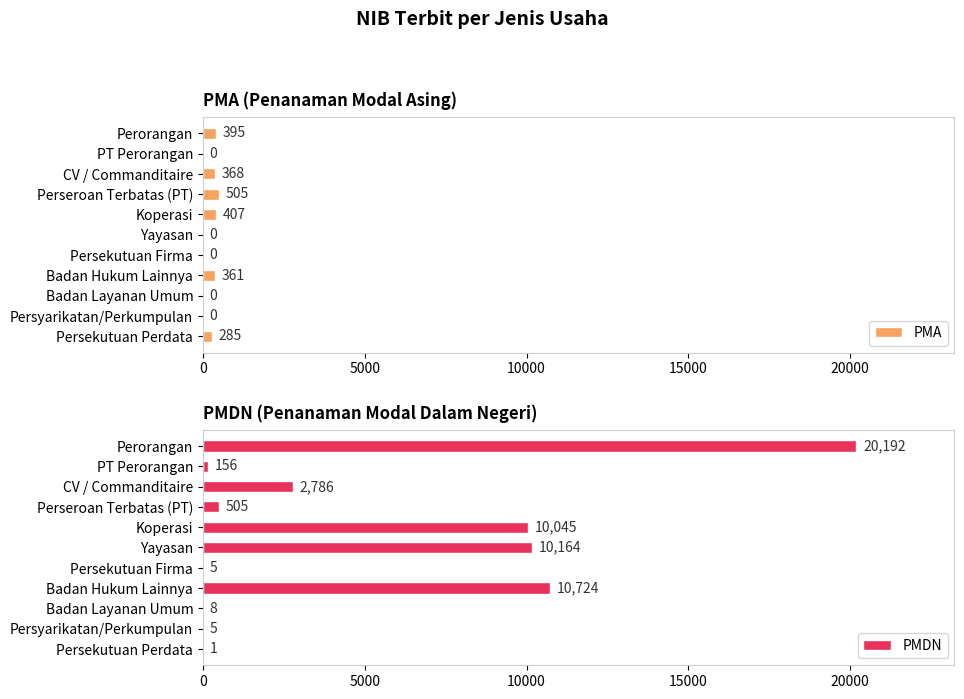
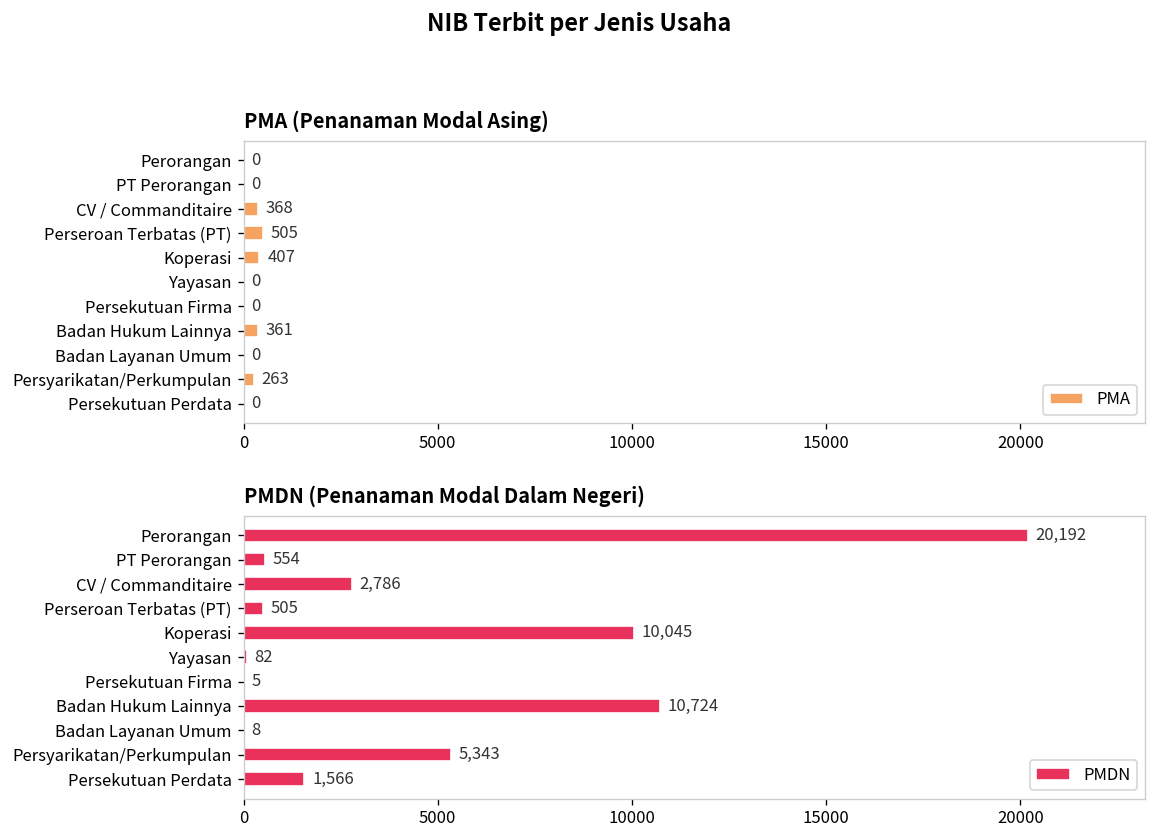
  {
    "PMA (Penanaman Modal Asing)": {
-     "Perorangan": "395",
+     "Perorangan": "0",
      "PT Perorangan": "0",
      "CV / Commanditaire": "368",
      "Perseroan Terbatas (PT)": "505",
      "Koperasi": "407",
      "Yayasan": "0",
      "Persekutuan Firma": "0",
      "Badan Hukum Lainnya": "361",
      "Badan Layanan Umum": "0",
-     "Persyarikatan/Perkumpulan": "0",
-     "Persekutuan Perdata": "285"
+     "Persyarikatan/Perkumpulan": "263",
+     "Persekutuan Perdata": "0"
    },
    "PMDN (Penanaman Modal Dalam Negeri)": {
      "Perorangan": "20,192",
-     "PT Perorangan": "156",
+     "PT Perorangan": "554",
      "CV / Commanditaire": "2,786",
      "Perseroan Terbatas (PT)": "505",
      "Koperasi": "10,045",
-     "Yayasan": "10,164",
+     "Yayasan": "82",
      "Persekutuan Firma": "5",
      "Badan Hukum Lainnya": "10,724",
      "Badan Layanan Umum": "8",
-     "Persyarikatan/Perkumpulan": "5",
-     "Persekutuan Perdata": "1"
+     "Persyarikatan/Perkumpulan": "5,343",
+     "Persekutuan Perdata": "1,566"
    }
  }
